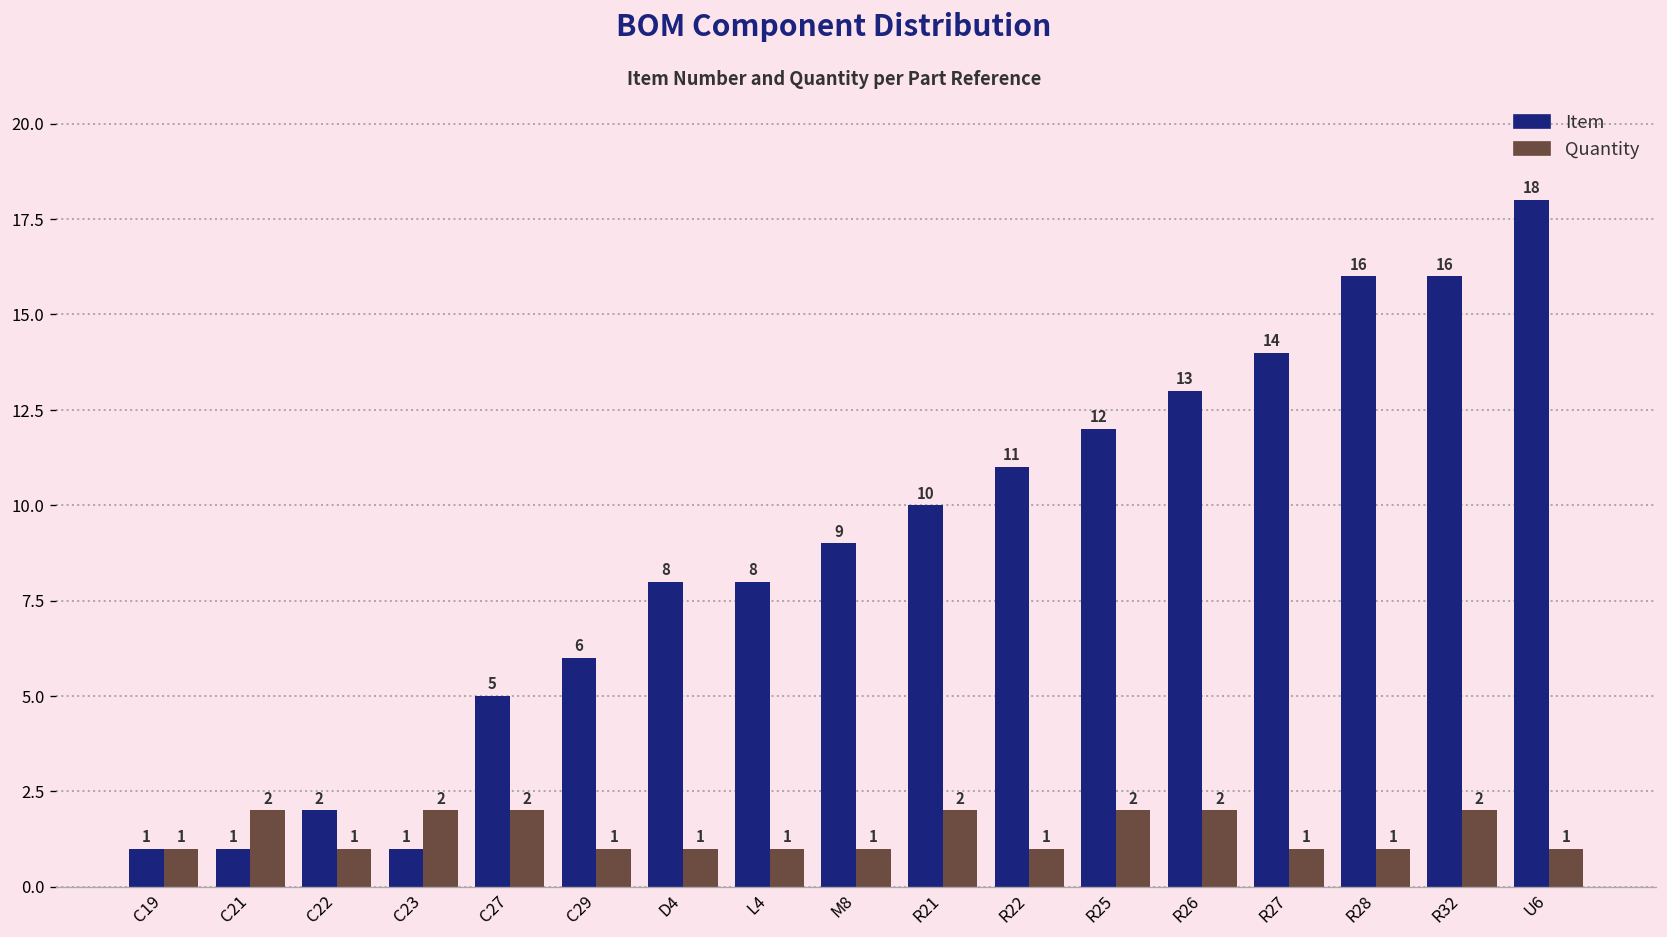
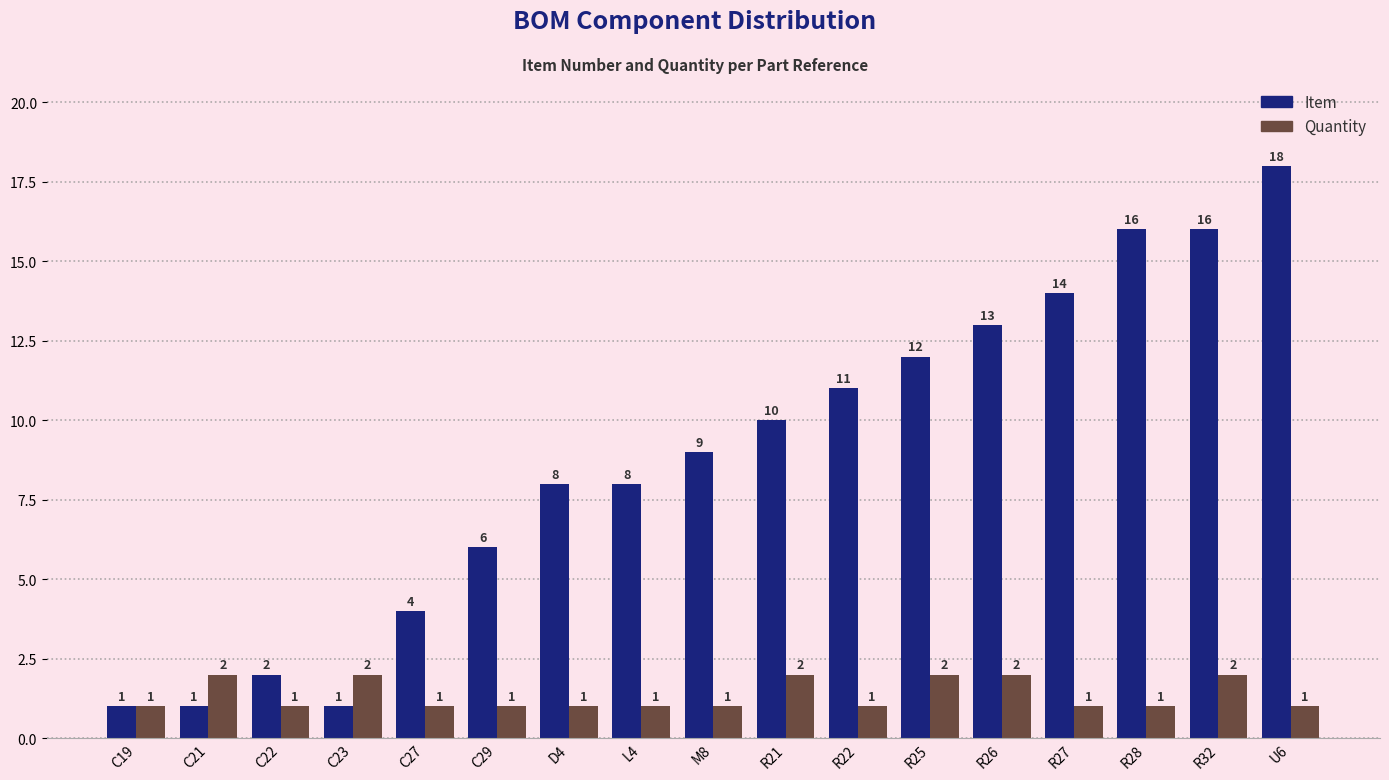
  {
    "Item": {
      "C19": 1,
      "C21": 1,
      "C22": 2,
      "C23": 1,
-     "C27": 5,
+     "C27": 4,
      "C29": 6,
      "D4": 8,
      "L4": 8,
      "M8": 9,
      "R21": 10,
      "R22": 11,
      "R25": 12,
      "R26": 13,
      "R27": 14,
      "R28": 16,
      "R32": 16,
      "U6": 18
    },
    "Quantity": {
      "C19": 1,
      "C21": 2,
      "C22": 1,
      "C23": 2,
-     "C27": 2,
+     "C27": 1,
      "C29": 1,
      "D4": 1,
      "L4": 1,
      "M8": 1,
      "R21": 2,
      "R22": 1,
      "R25": 2,
      "R26": 2,
      "R27": 1,
      "R28": 1,
      "R32": 2,
      "U6": 1
    }
  }
